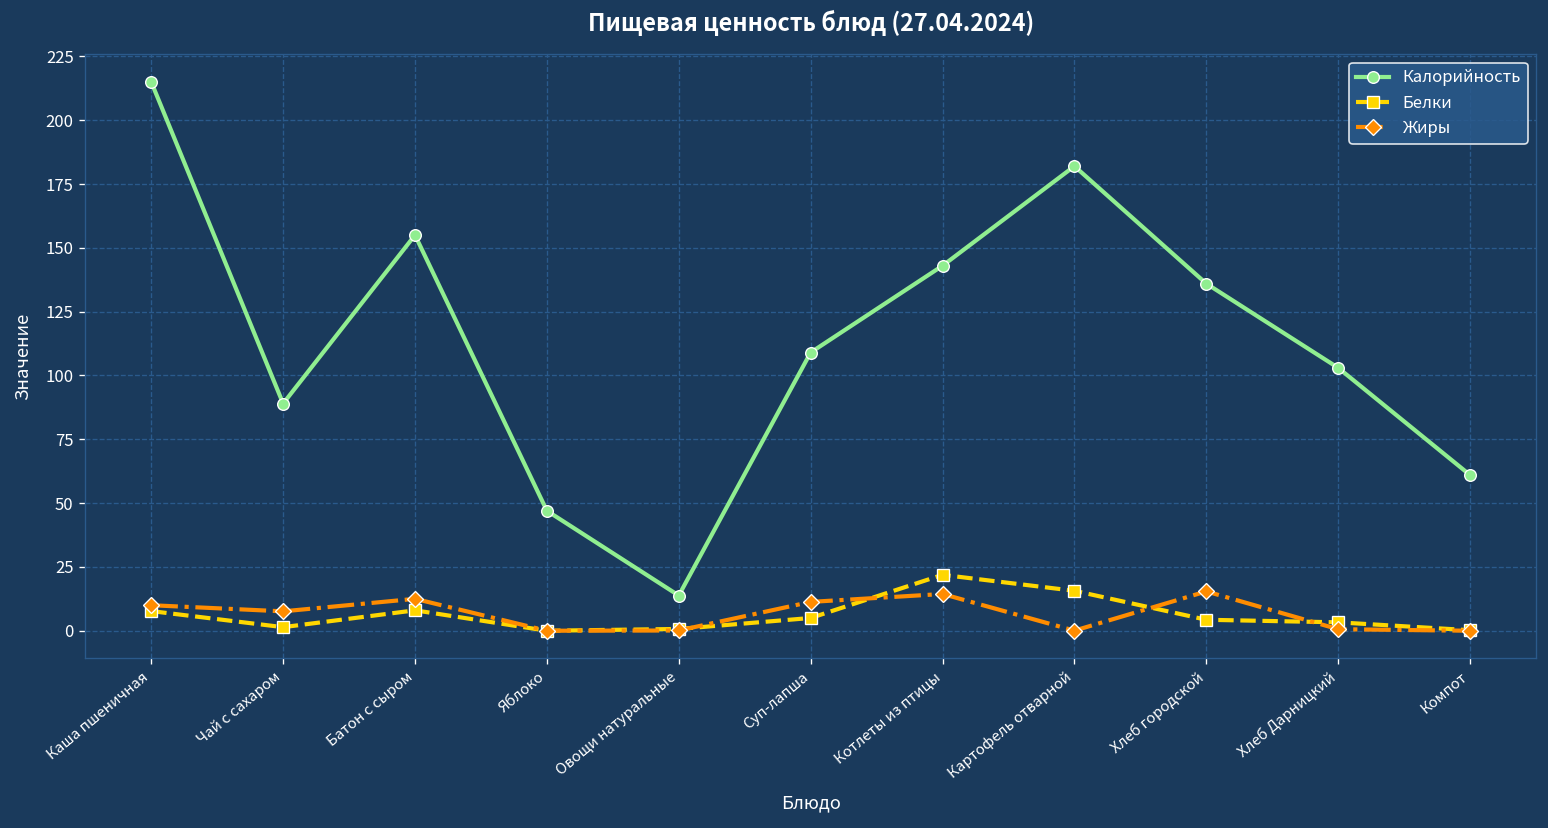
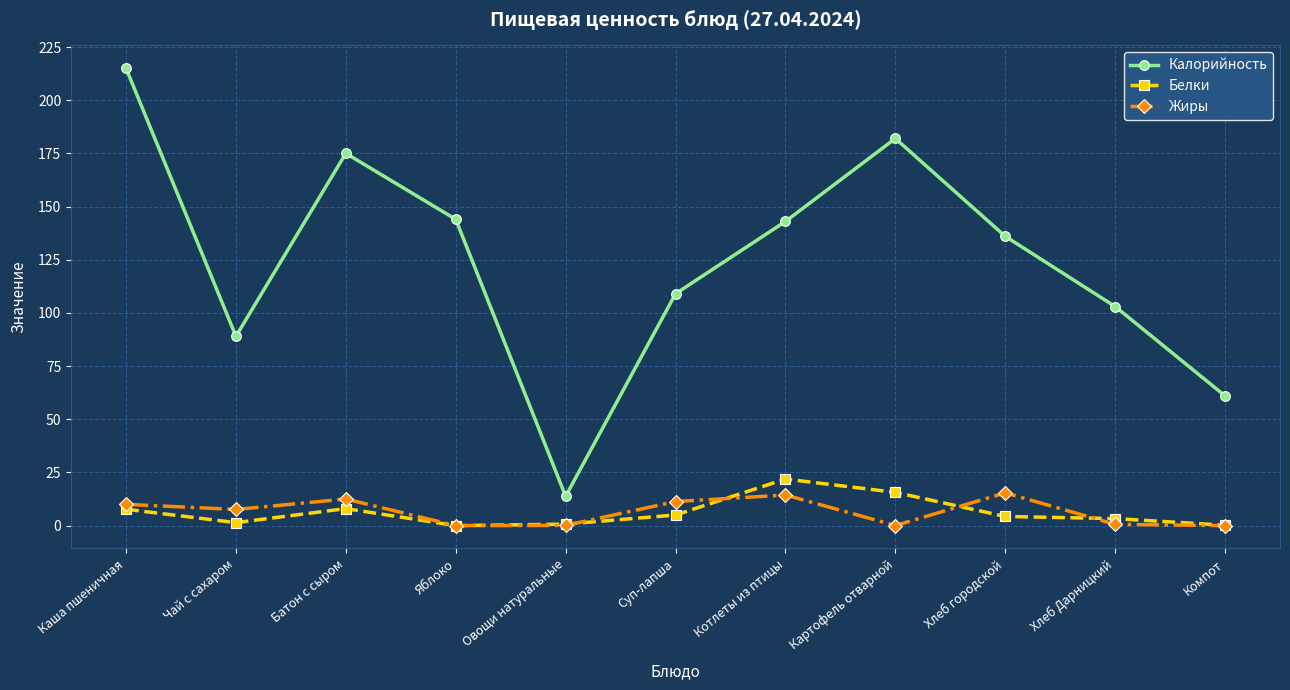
  {
    "Калорийность": {
      "Каша пшеничная": 215,
      "Чай с сахаром": 89,
-     "Батон с сыром": 155,
-     "Яблоко": 47,
+     "Батон с сыром": 175,
+     "Яблоко": 144,
      "Овощи натуральные": 14,
      "Суп-лапша": 109,
      "Котлеты из птицы": 143,
      "Картофель отварной": 182,
      "Хлеб городской": 136,
      "Хлеб Дарницкий": 103,
      "Компот": 61
    },
    "Белки": {
      "Каша пшеничная": 8,
      "Чай с сахаром": 1,
      "Батон с сыром": 8,
      "Суп-лапша": 5,
      "Котлеты из птицы": 22,
      "Картофель отварной": 16,
      "Хлеб городской": 4,
      "Хлеб Дарницкий": 3
    },
    "Жиры": {
      "Каша пшеничная": 10,
      "Чай с сахаром": 8,
      "Батон с сыром": 13,
      "Суп-лапша": 11,
      "Котлеты из птицы": 14,
      "Картофель отварной": 0,
      "Хлеб городской": 15,
      "Хлеб Дарницкий": 1
    }
  }
